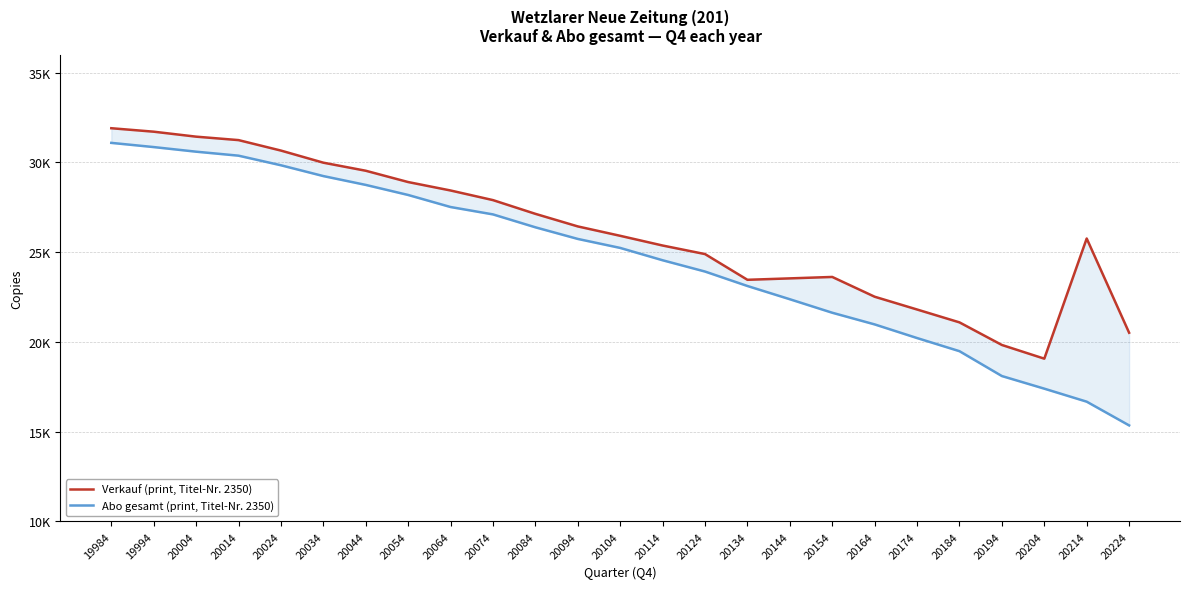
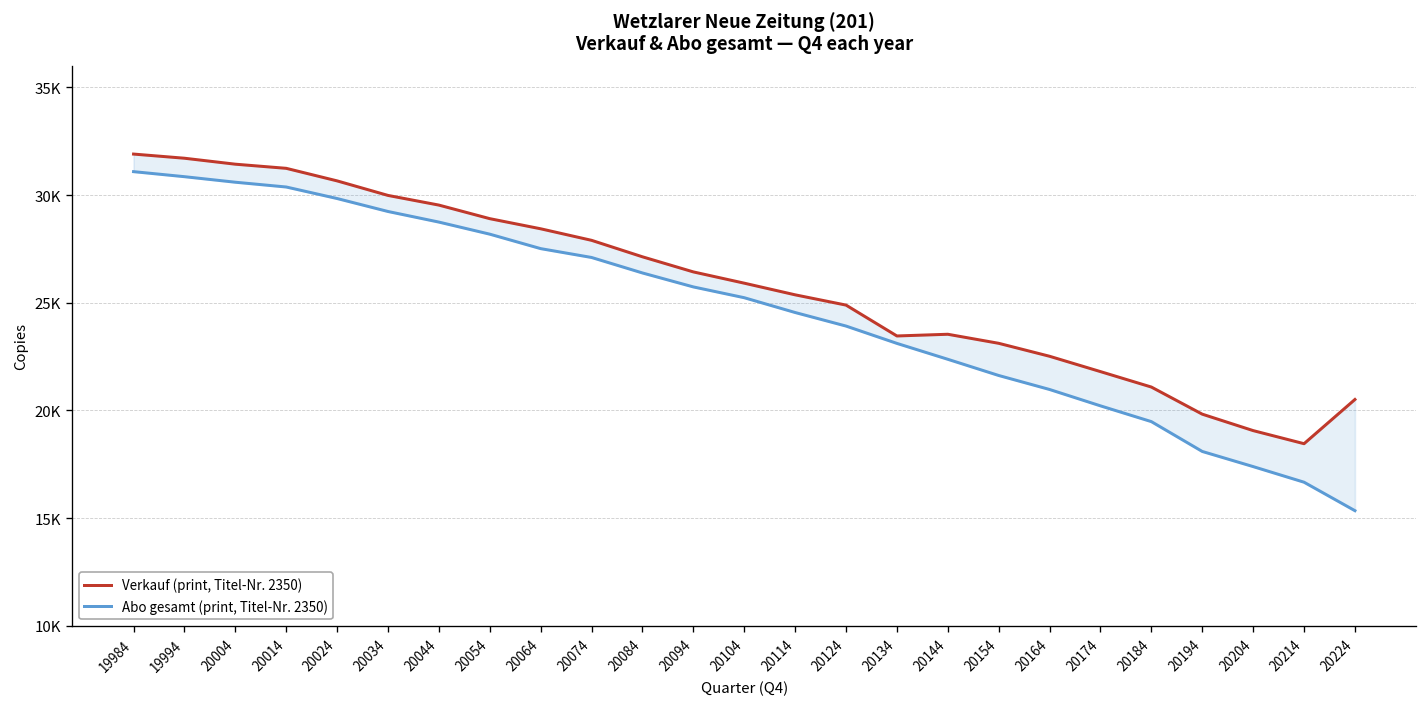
  {
    "Verkauf (print, Titel-Nr. 2350)": {
      "19984": 31900,
      "19994": 31700,
      "20004": 31400,
      "20014": 31200,
      "20024": 30700,
      "20034": 30000,
      "20044": 29500,
      "20054": 28900,
      "20064": 28400,
      "20074": 27900,
      "20084": 27100,
      "20094": 26400,
      "20104": 25900,
      "20114": 25400,
      "20124": 24900,
      "20134": 23500,
      "20144": 23500,
-     "20154": 23600,
+     "20154": 23100,
      "20164": 22500,
      "20174": 21800,
      "20184": 21100,
      "20194": 19800,
      "20204": 19100,
-     "20214": 25800,
+     "20214": 18500,
      "20224": 20500
    },
    "Abo gesamt (print, Titel-Nr. 2350)": {
      "19984": 31100,
      "19994": 30900,
      "20004": 30600,
      "20014": 30400,
      "20024": 29800,
      "20034": 29200,
      "20044": 28700,
      "20054": 28200,
      "20064": 27500,
      "20074": 27100,
      "20084": 26400,
      "20094": 25700,
      "20104": 25200,
      "20114": 24500,
      "20124": 23900,
      "20134": 23100,
      "20144": 22400,
      "20154": 21600,
      "20164": 21000,
      "20174": 20200,
      "20184": 19500,
      "20194": 18100,
      "20204": 17400,
      "20214": 16700,
      "20224": 15300
    }
  }
